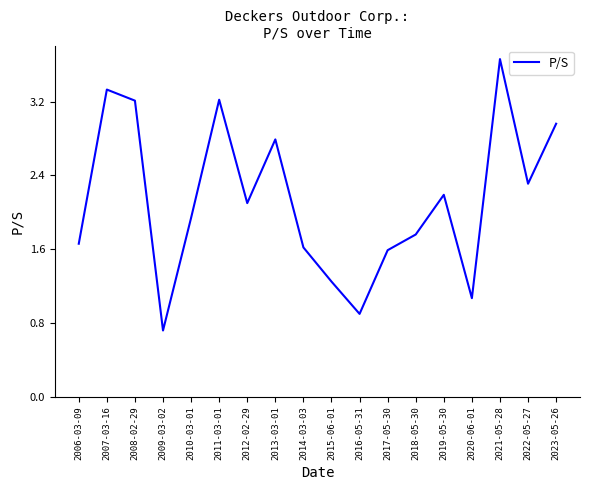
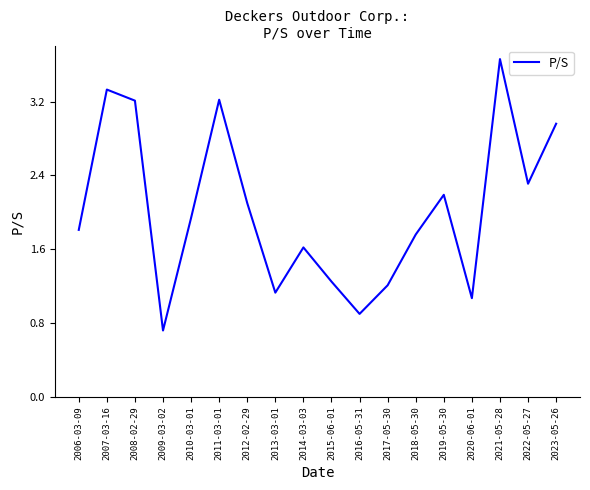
  {
-   "2006-03-09": 1.7,
+   "2006-03-09": 1.8,
    "2007-03-16": 3.3,
    "2008-02-29": 3.2,
    "2009-03-02": 0.7,
    "2010-03-01": 1.9,
    "2011-03-01": 3.2,
    "2012-02-29": 2.1,
-   "2013-03-01": 2.8,
+   "2013-03-01": 1.1,
    "2014-03-03": 1.6,
    "2015-06-01": 1.3,
    "2016-05-31": 0.9,
-   "2017-05-30": 1.6,
+   "2017-05-30": 1.2,
    "2018-05-30": 1.8,
    "2019-05-30": 2.2,
    "2020-06-01": 1.1,
    "2021-05-28": 3.7,
    "2022-05-27": 2.3,
    "2023-05-26": 3.0
  }
